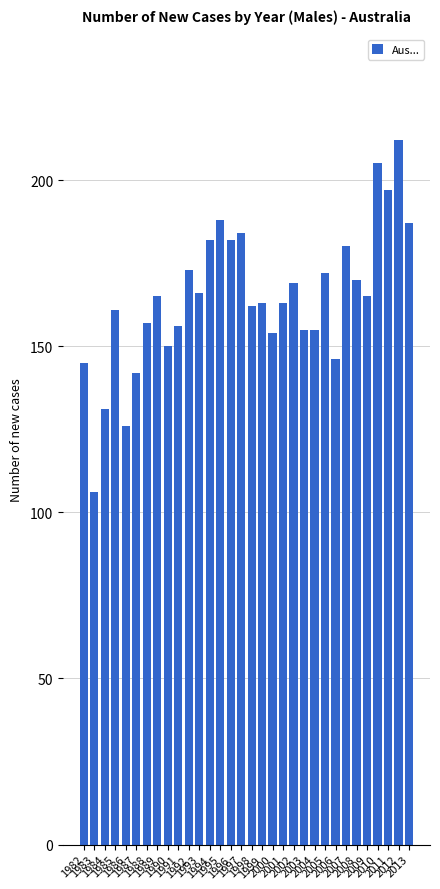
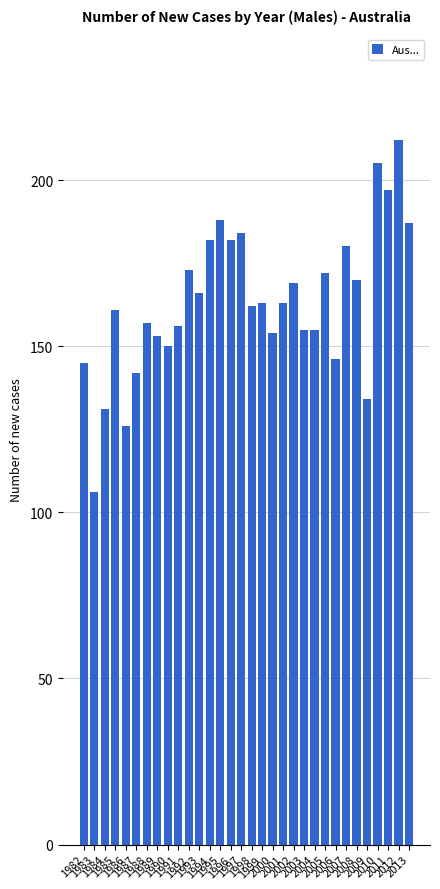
  {
    "1982": 145,
    "1983": 106,
    "1984": 131,
    "1985": 161,
    "1986": 126,
    "1987": 142,
    "1988": 157,
-   "1989": 165,
+   "1989": 153,
    "1990": 150,
    "1991": 156,
    "1992": 173,
    "1993": 166,
    "1994": 182,
    "1995": 188,
    "1996": 182,
    "1997": 184,
    "1998": 162,
    "1999": 163,
    "2000": 154,
    "2001": 163,
    "2002": 169,
    "2003": 155,
    "2004": 155,
    "2005": 172,
    "2006": 146,
    "2007": 180,
    "2008": 170,
-   "2009": 165,
+   "2009": 134,
    "2010": 205,
    "2011": 197,
    "2012": 212,
    "2013": 187
  }
